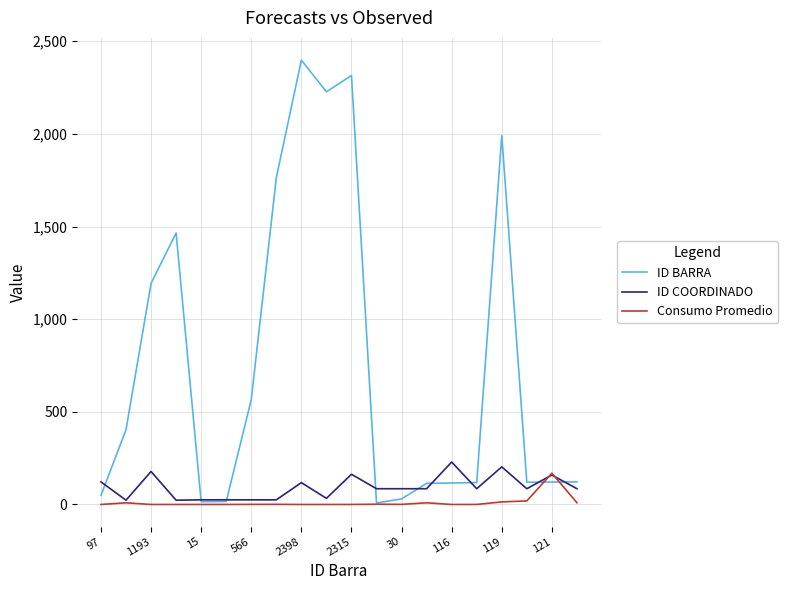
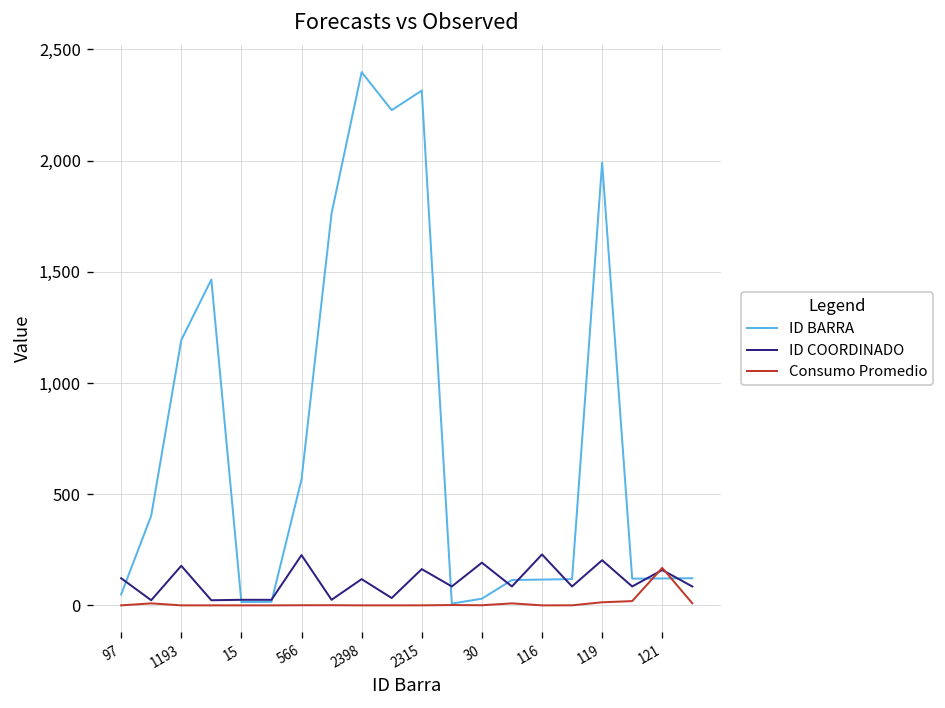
  {
    "ID BARRA": {
      "97": "50",
      "1193": "1,190",
      "566": "570",
      "2398": "2,400",
      "2315": "2,320",
      "30": "30",
      "116": "120",
      "119": "1,990",
      "121": "120"
    },
    "ID COORDINADO": {
      "97": "120",
      "1193": "180",
-     "566": "30",
+     "566": "230",
      "2398": "120",
      "2315": "160",
-     "30": "90",
+     "30": "190",
      "116": "230",
      "119": "200"
    },
    "Consumo Promedio": {
      "97": "0",
      "1193": "0",
      "15": "0",
      "566": "0",
      "2398": "0",
      "2315": "0",
      "30": "0",
      "116": "0",
      "119": "10"
    }
  }
